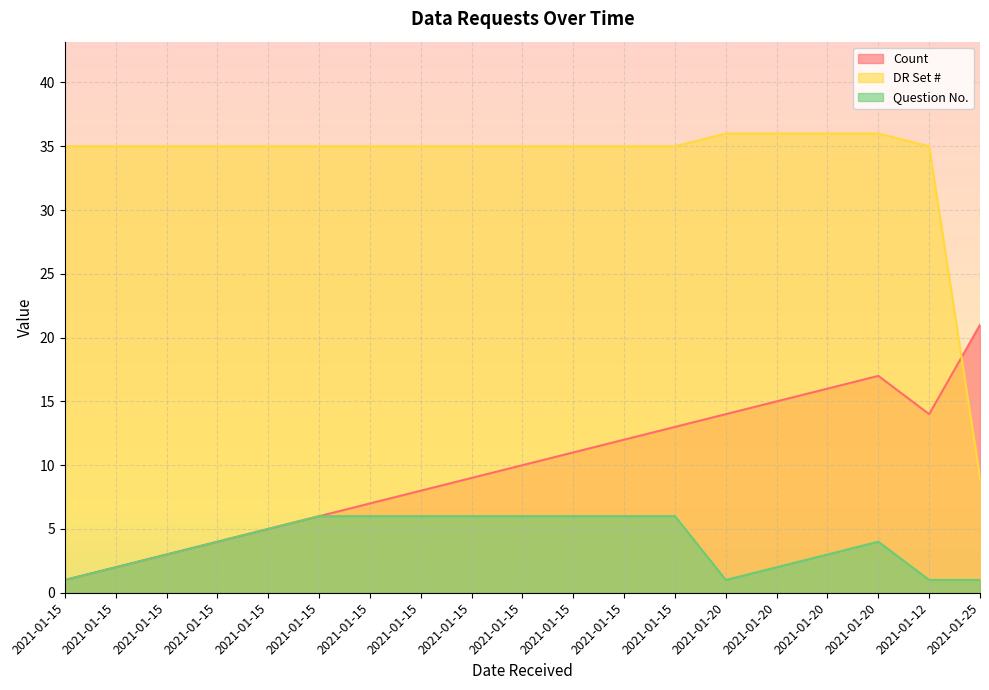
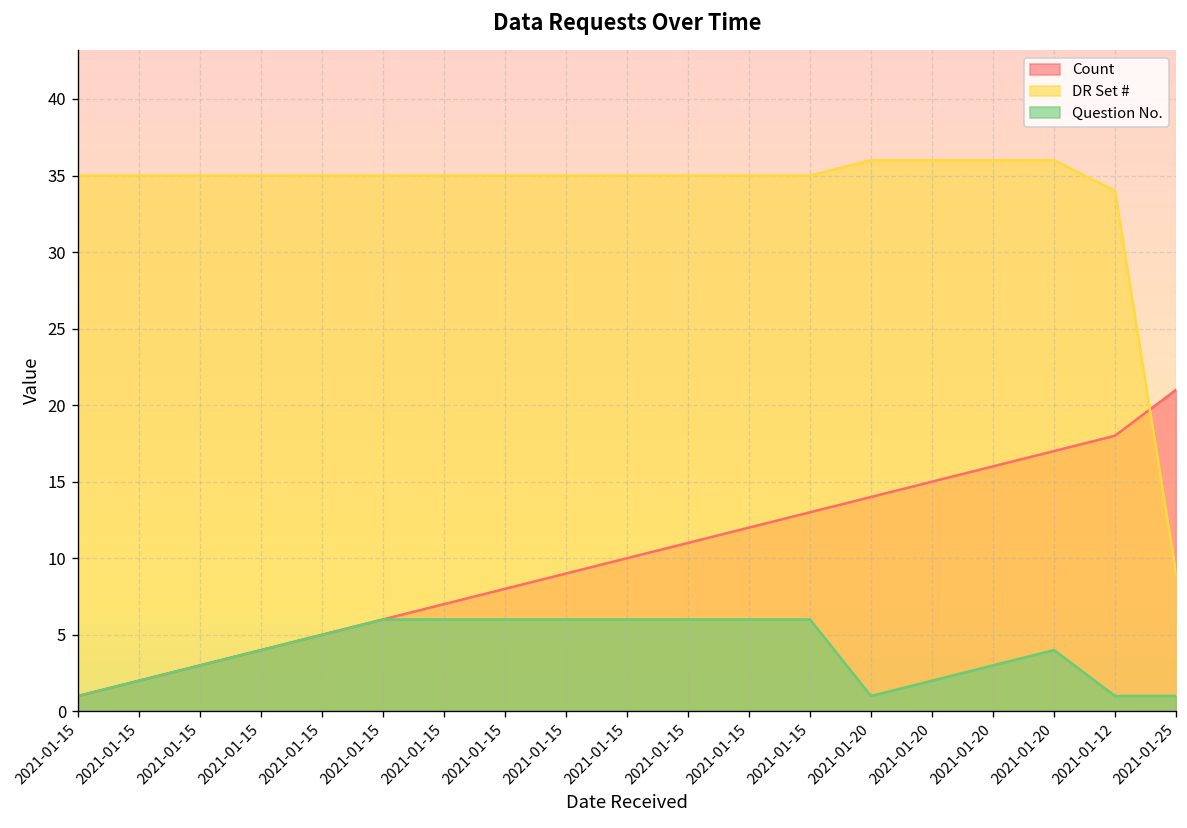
  {
    "Count": {
-     "2021-01-12": 14,
+     "2021-01-12": 18,
      "2021-01-25": 21
    },
    "DR Set #": {
-     "2021-01-12": 35,
+     "2021-01-12": 34,
      "2021-01-25": 9
    },
    "Question No.": {
      "2021-01-12": 1,
      "2021-01-25": 1
    }
  }
